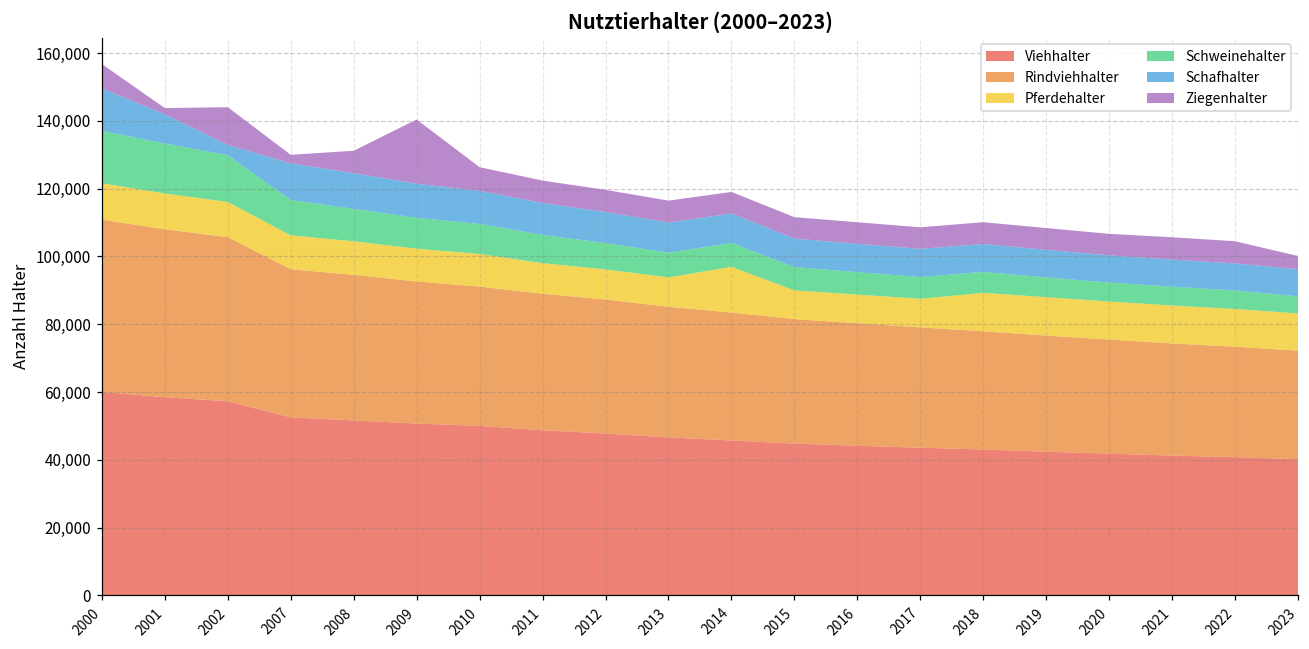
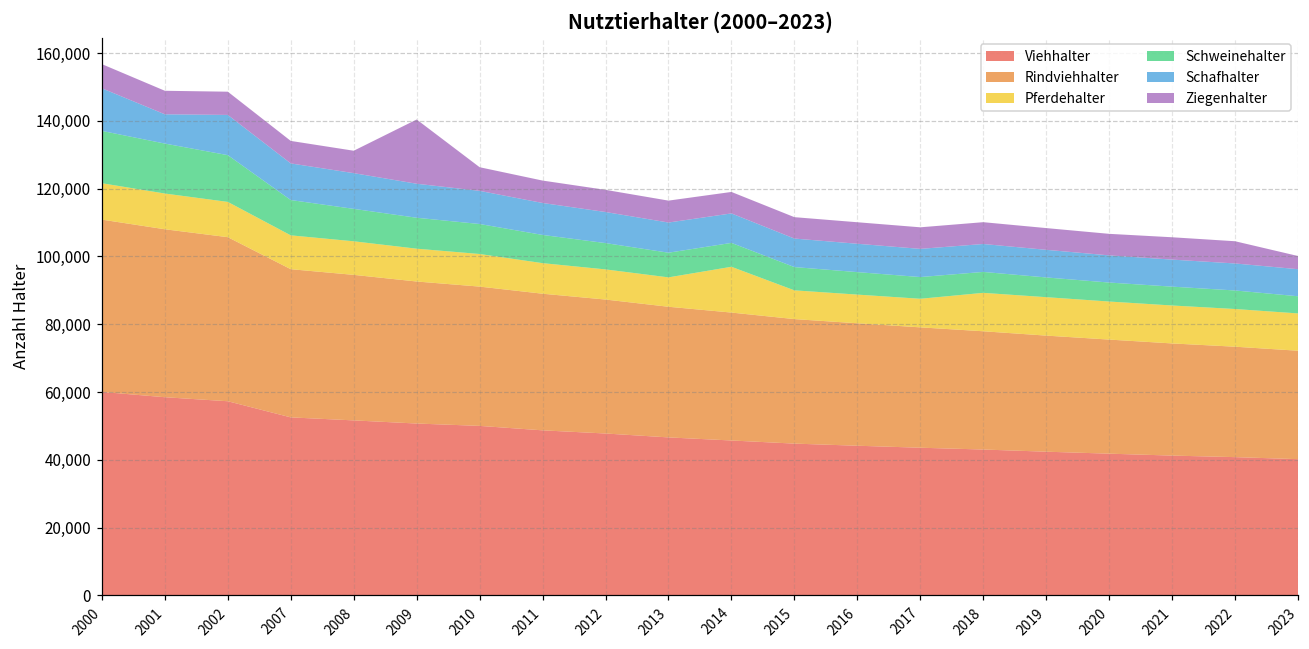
  {
    "Pferdehalter": {
      "2000": "11,000",
      "2001": "11,000",
      "2002": "10,000",
      "2007": "10,000",
      "2008": "10,000",
      "2009": "10,000",
      "2010": "10,000",
      "2011": "9,000",
      "2012": "9,000",
      "2013": "9,000",
      "2014": "14,000",
      "2015": "8,000",
      "2016": "8,000",
      "2017": "8,000",
      "2018": "11,000",
      "2019": "11,000",
      "2020": "11,000",
      "2021": "11,000",
      "2022": "11,000",
      "2023": "11,000"
    },
    "Schweinehalter": {
      "2000": "15,000",
      "2001": "15,000",
      "2002": "14,000",
      "2007": "10,000",
      "2008": "10,000",
      "2009": "9,000",
      "2010": "9,000",
      "2011": "8,000",
      "2012": "8,000",
      "2013": "7,000",
      "2014": "7,000",
      "2015": "7,000",
      "2016": "7,000",
      "2017": "6,000",
      "2018": "6,000",
      "2019": "6,000",
      "2020": "6,000",
      "2021": "6,000",
      "2022": "5,000",
      "2023": "5,000"
    },
    "Schafhalter": {
      "2000": "13,000",
      "2001": "9,000",
-     "2002": "3,000",
+     "2002": "12,000",
      "2007": "11,000",
      "2008": "11,000",
      "2009": "10,000",
      "2010": "10,000",
      "2011": "9,000",
      "2012": "9,000",
      "2013": "9,000",
      "2014": "9,000",
      "2015": "8,000",
      "2016": "8,000",
      "2017": "8,000",
      "2018": "8,000",
      "2019": "8,000",
      "2020": "8,000",
      "2021": "8,000",
      "2022": "8,000",
      "2023": "8,000"
    },
    "Ziegenhalter": {
      "2000": "7,000",
-     "2001": "2,000",
-     "2002": "11,000",
-     "2007": "3,000",
+     "2001": "7,000",
+     "2002": "7,000",
+     "2007": "7,000",
      "2008": "7,000",
      "2009": "19,000",
      "2010": "7,000",
      "2011": "7,000",
      "2012": "7,000",
      "2013": "6,000",
      "2014": "6,000",
      "2015": "6,000",
      "2016": "6,000",
      "2017": "6,000",
      "2018": "6,000",
      "2019": "6,000",
      "2020": "6,000",
      "2021": "7,000",
      "2022": "7,000",
      "2023": "4,000"
    }
  }
